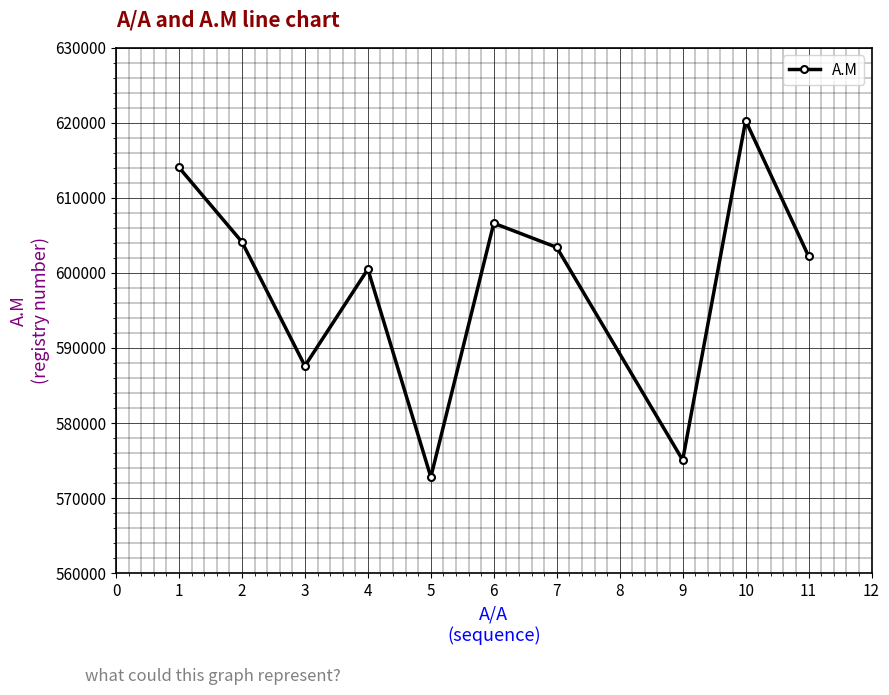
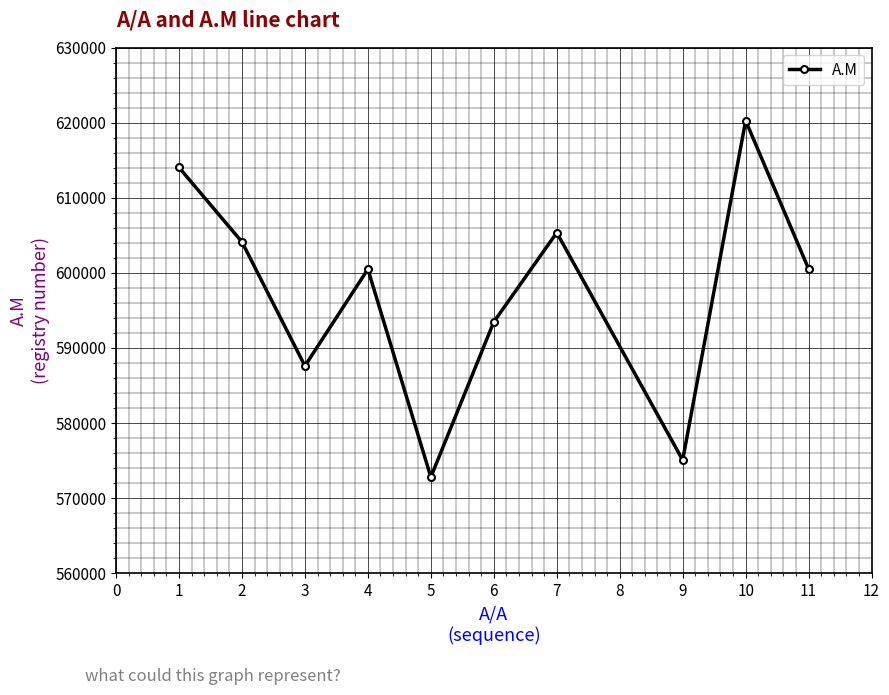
  {
    "1": 614000,
    "2": 604000,
    "3": 588000,
    "4": 601000,
    "5": 573000,
-   "6": 607000,
-   "7": 603000,
+   "6": 593000,
+   "7": 605000,
    "9": 575000,
    "10": 620000,
-   "11": 602000
+   "11": 601000
  }
